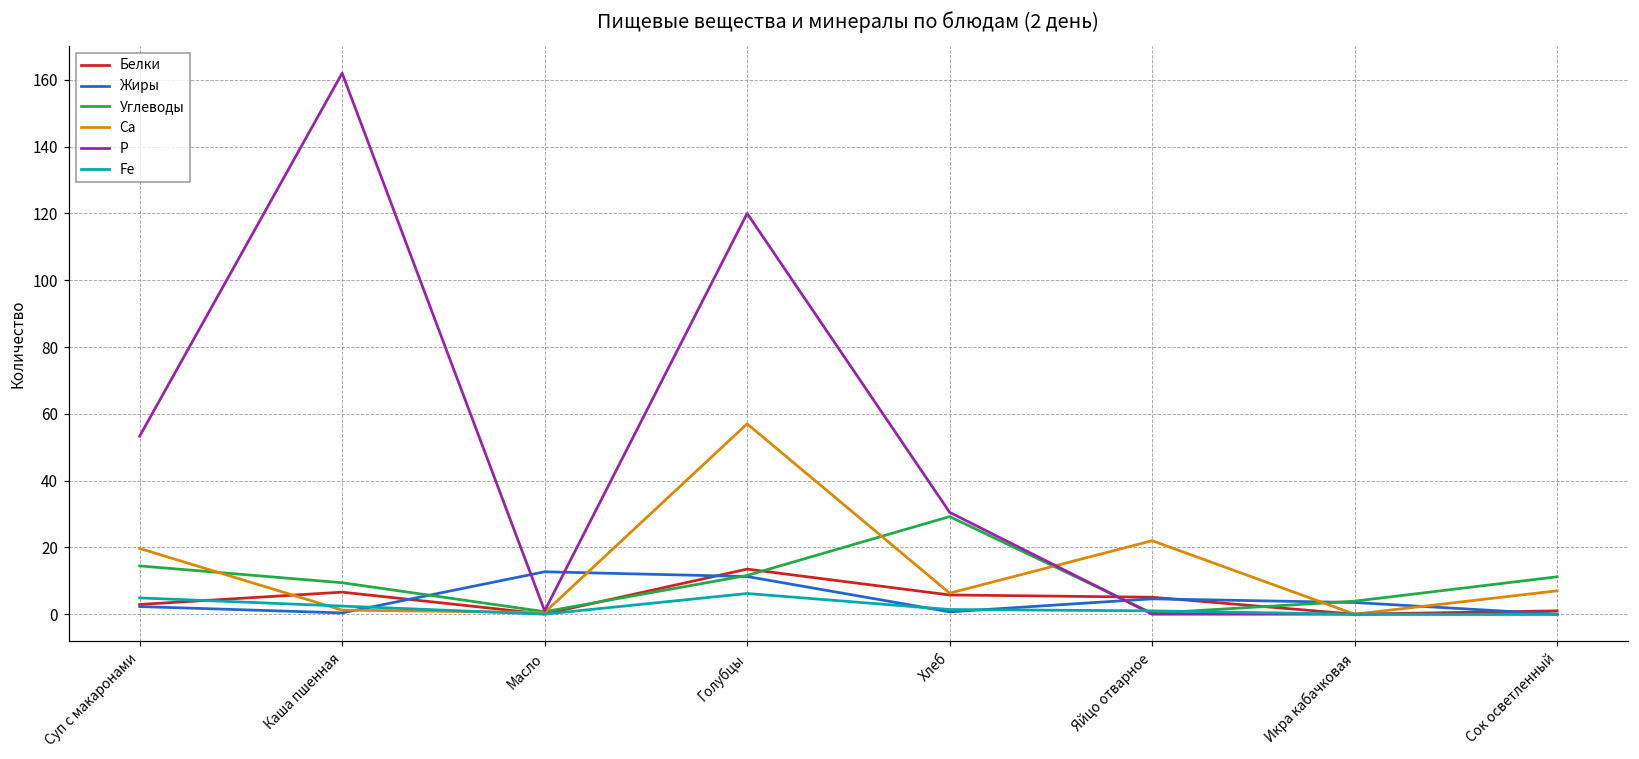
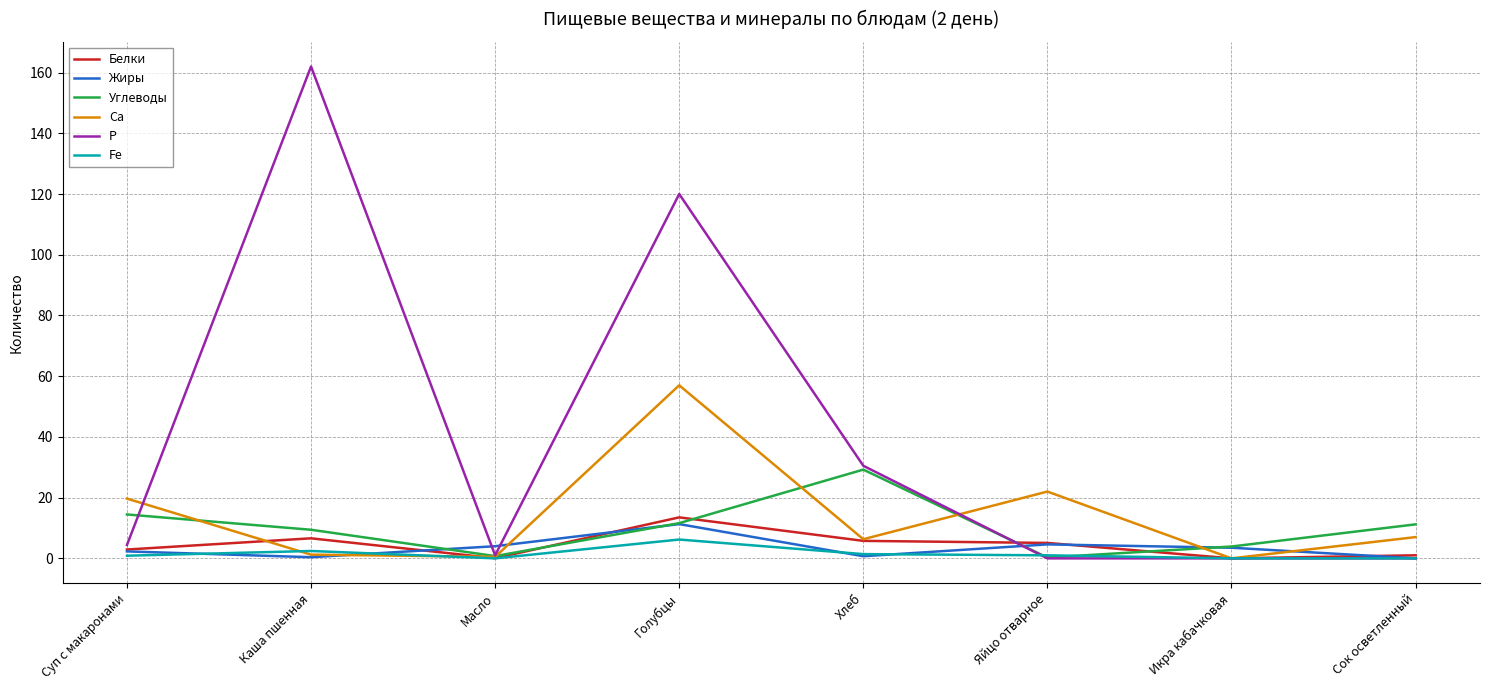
  {
    "Белки": {
      "Каша пшенная": 7,
      "Голубцы": 14,
      "Сок осветленный": 1
    },
    "Жиры": {
-     "Масло": 13
+     "Масло": 4
    },
    "Углеводы": {
      "Суп с макаронами": 14,
      "Каша пшенная": 9,
      "Хлеб": 29,
      "Сок осветленный": 11
    },
    "Ca": {
      "Суп с макаронами": 20,
      "Голубцы": 57,
      "Яйцо отварное": 22,
      "Сок осветленный": 7
    },
    "P": {
-     "Суп с макаронами": 53,
+     "Суп с макаронами": 4,
      "Каша пшенная": 162,
      "Голубцы": 120,
      "Хлеб": 31
    },
    "Fe": {
-     "Суп с макаронами": 5,
+     "Суп с макаронами": 1,
      "Каша пшенная": 2,
      "Голубцы": 6
    }
  }
